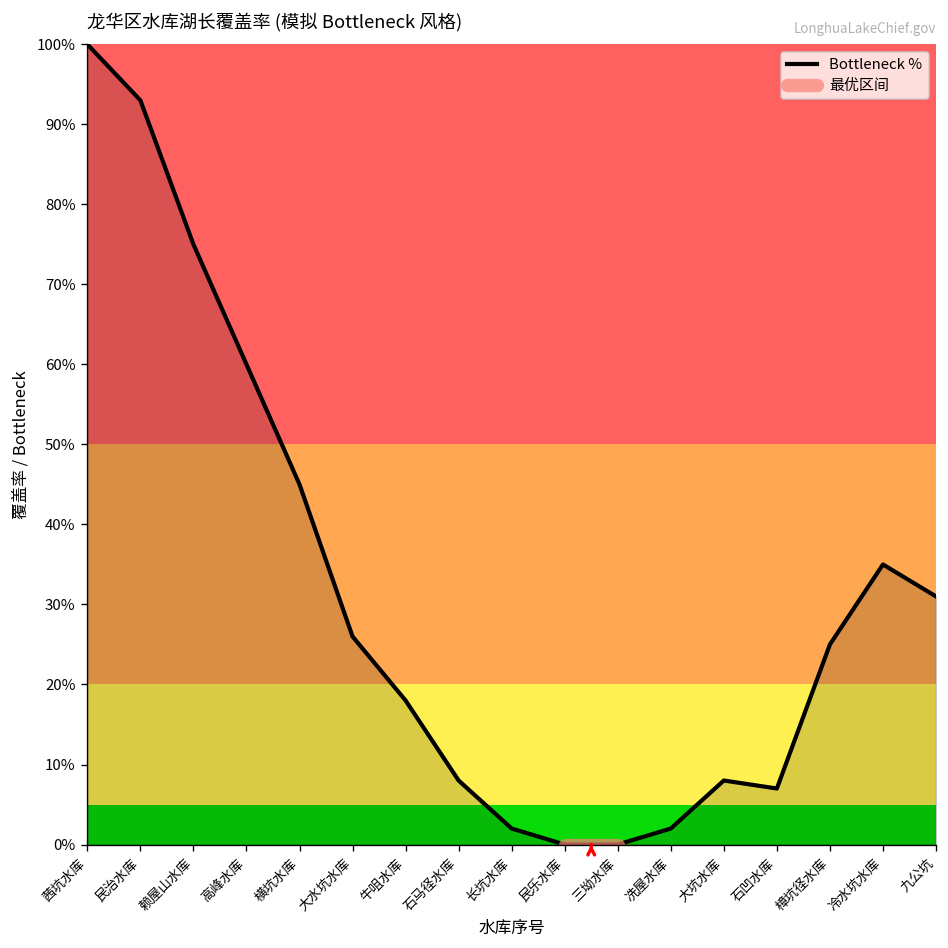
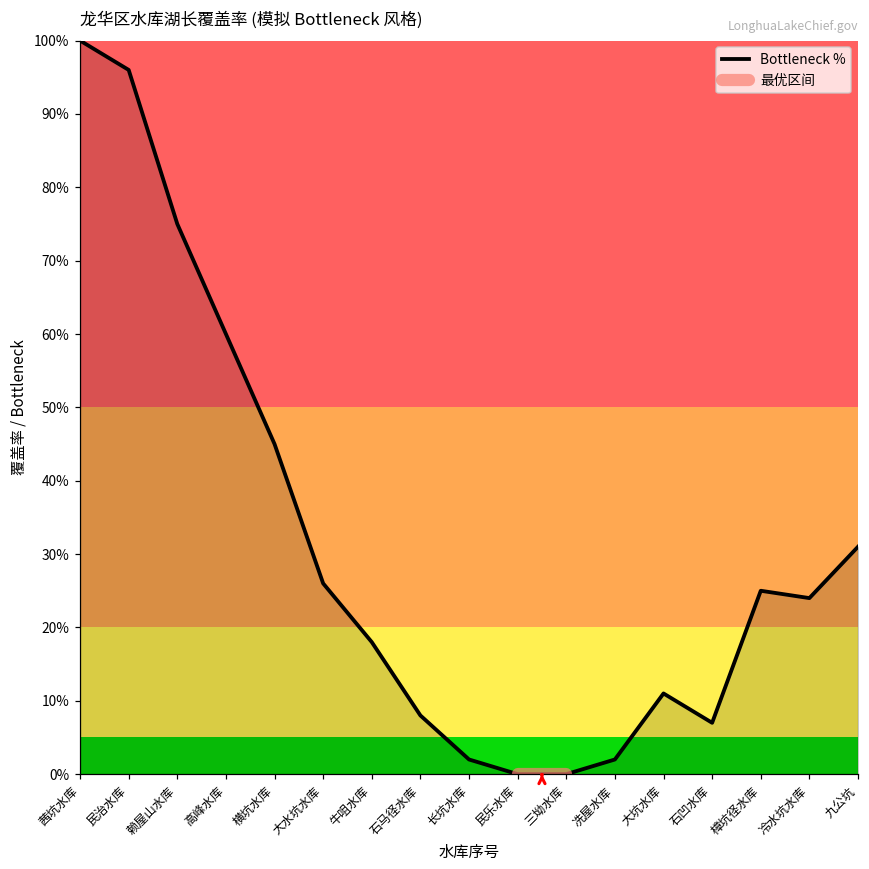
  {
    "Bottleneck %": {
      "茜坑水库": "100%",
-     "民治水库": "93%",
+     "民治水库": "96%",
      "赖屋山水库": "75%",
      "高峰水库": "60%",
      "横坑水库": "45%",
      "大水坑水库": "26%",
      "牛咀水库": "18%",
      "石马径水库": "8%",
      "长坑水库": "2%",
      "冼屋水库": "2%",
-     "大坑水库": "8%",
+     "大坑水库": "11%",
      "石凹水库": "7%",
      "樟坑径水库": "25%",
-     "冷水坑水库": "35%",
+     "冷水坑水库": "24%",
      "九公坑": "31%"
    }
  }
